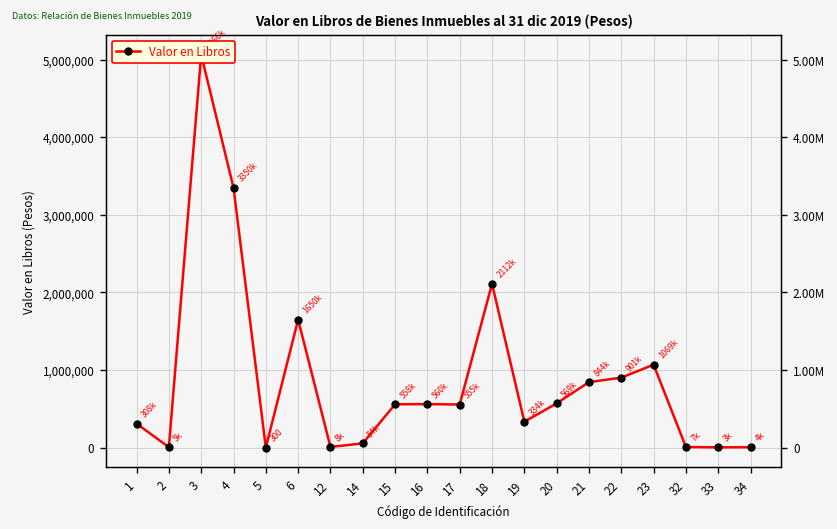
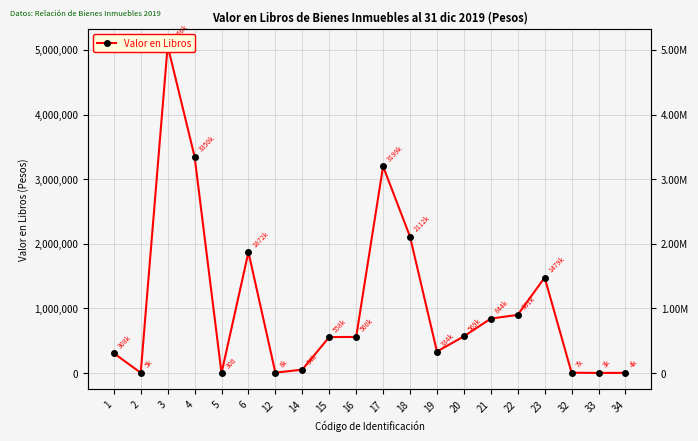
  {
    "1": "308k",
    "2": "5k",
    "4": "3350k",
    "5": "300",
-   "6": "1650k",
+   "6": "1872k",
    "12": "8k",
    "14": "54k",
    "15": "558k",
    "16": "560k",
-   "17": "555k",
+   "17": "3199k",
    "18": "2112k",
    "19": "334k",
    "20": "569k",
    "21": "844k",
    "22": "901k",
-   "23": "1069k",
+   "23": "1479k",
    "32": "7k",
    "33": "3k",
    "34": "4k"
  }
